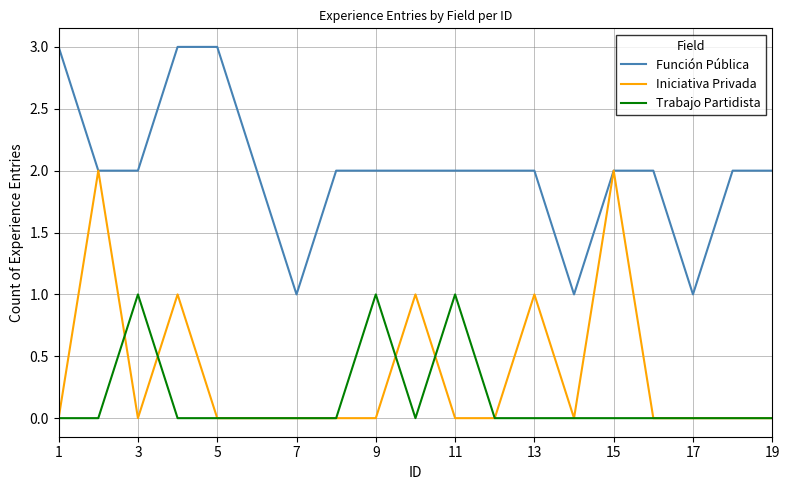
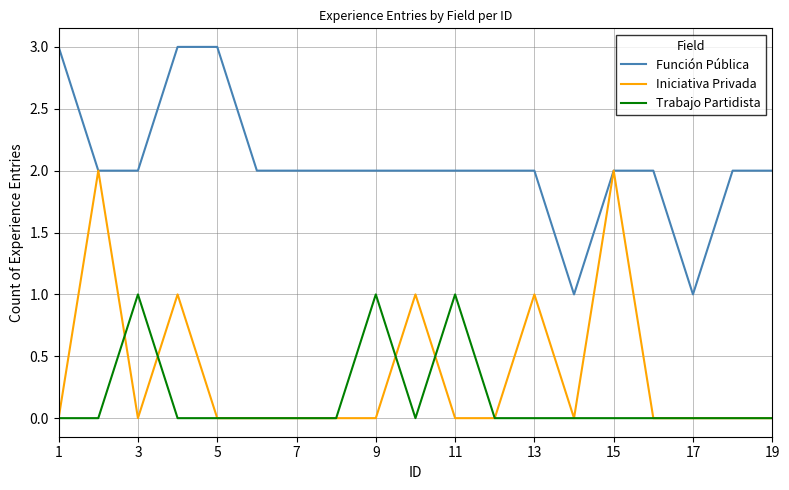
  {
    "Función Pública": {
      "1": 3,
      "3": 2,
      "5": 3,
-     "7": 1,
+     "7": 2,
      "9": 2,
      "11": 2,
      "13": 2,
      "17": 1,
      "19": 2
    },
    "Iniciativa Privada": {
      "3": 0,
      "9": 0,
      "11": 0,
      "13": 1
    },
    "Trabajo Partidista": {
      "3": 1,
      "9": 1,
      "11": 1,
      "13": 0,
      "15": 0
    }
  }
